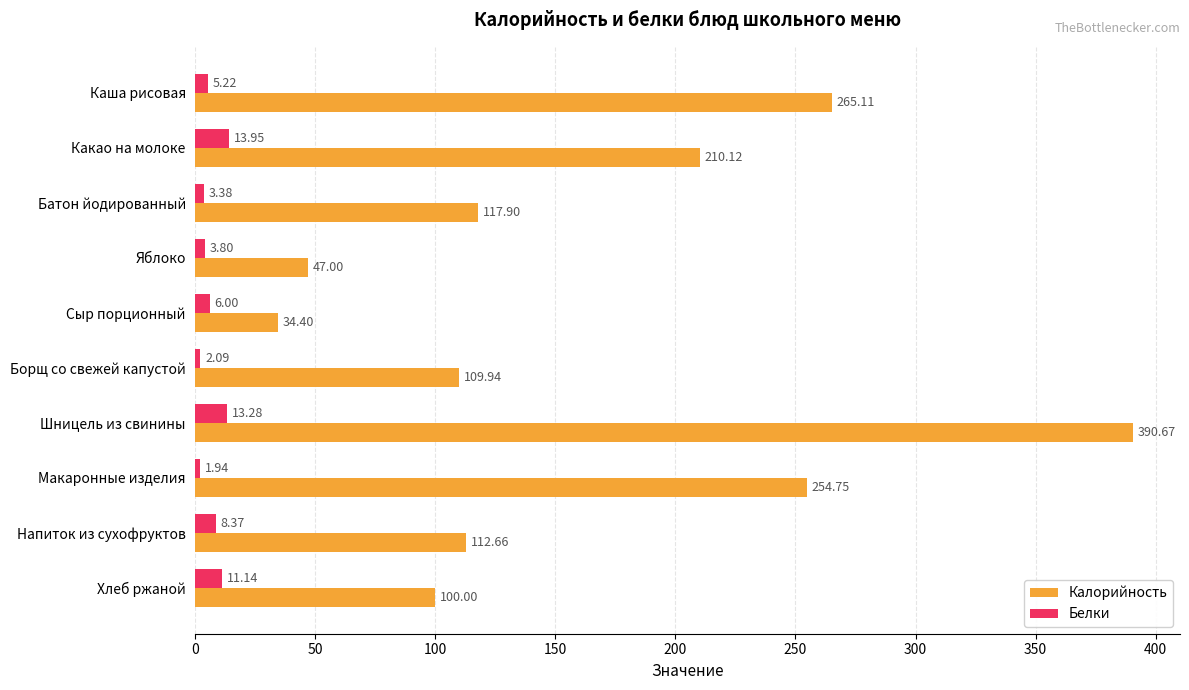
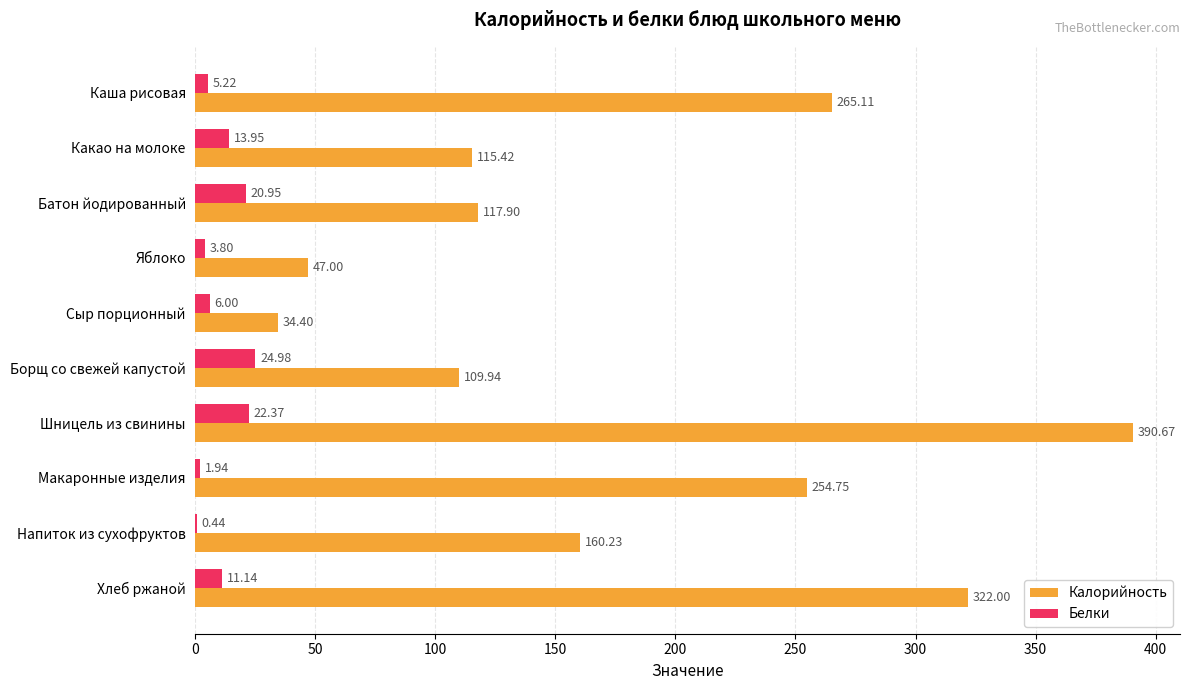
  {
    "Калорийность": {
      "Каша рисовая": 265.11,
-     "Какао на молоке": 210.12,
+     "Какао на молоке": 115.42,
      "Батон йодированный": 117.90,
      "Яблоко": 47.00,
      "Сыр порционный": 34.40,
      "Борщ со свежей капустой": 109.94,
      "Шницель из свинины": 390.67,
      "Макаронные изделия": 254.75,
-     "Напиток из сухофруктов": 112.66,
-     "Хлеб ржаной": 100.00
+     "Напиток из сухофруктов": 160.23,
+     "Хлеб ржаной": 322.00
    },
    "Белки": {
      "Каша рисовая": 5.22,
      "Какао на молоке": 13.95,
-     "Батон йодированный": 3.38,
+     "Батон йодированный": 20.95,
      "Яблоко": 3.80,
      "Сыр порционный": 6.00,
-     "Борщ со свежей капустой": 2.09,
-     "Шницель из свинины": 13.28,
+     "Борщ со свежей капустой": 24.98,
+     "Шницель из свинины": 22.37,
      "Макаронные изделия": 1.94,
-     "Напиток из сухофруктов": 8.37,
+     "Напиток из сухофруктов": 0.44,
      "Хлеб ржаной": 11.14
    }
  }
